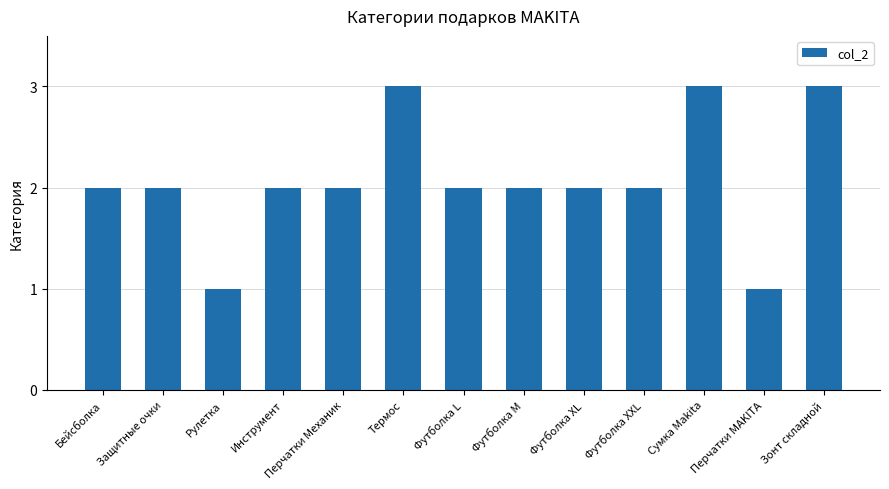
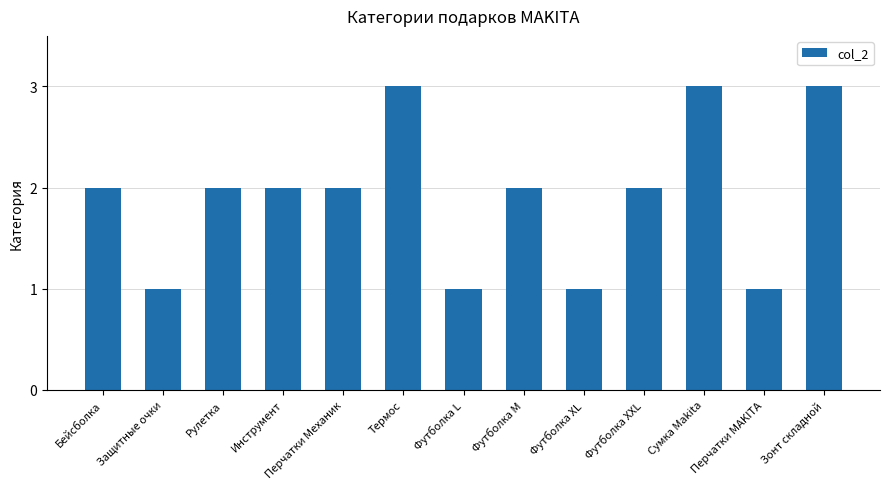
  {
    "Бейсболка": 2,
-   "Защитные очки": 2,
-   "Рулетка": 1,
+   "Защитные очки": 1,
+   "Рулетка": 2,
    "Инструмент": 2,
    "Перчатки Механик": 2,
    "Термос": 3,
-   "Футболка L": 2,
+   "Футболка L": 1,
    "Футболка M": 2,
-   "Футболка XL": 2,
+   "Футболка XL": 1,
    "Футболка XXL": 2,
    "Сумка Makita": 3,
    "Перчатки MAKITA": 1,
    "Зонт складной": 3
  }
